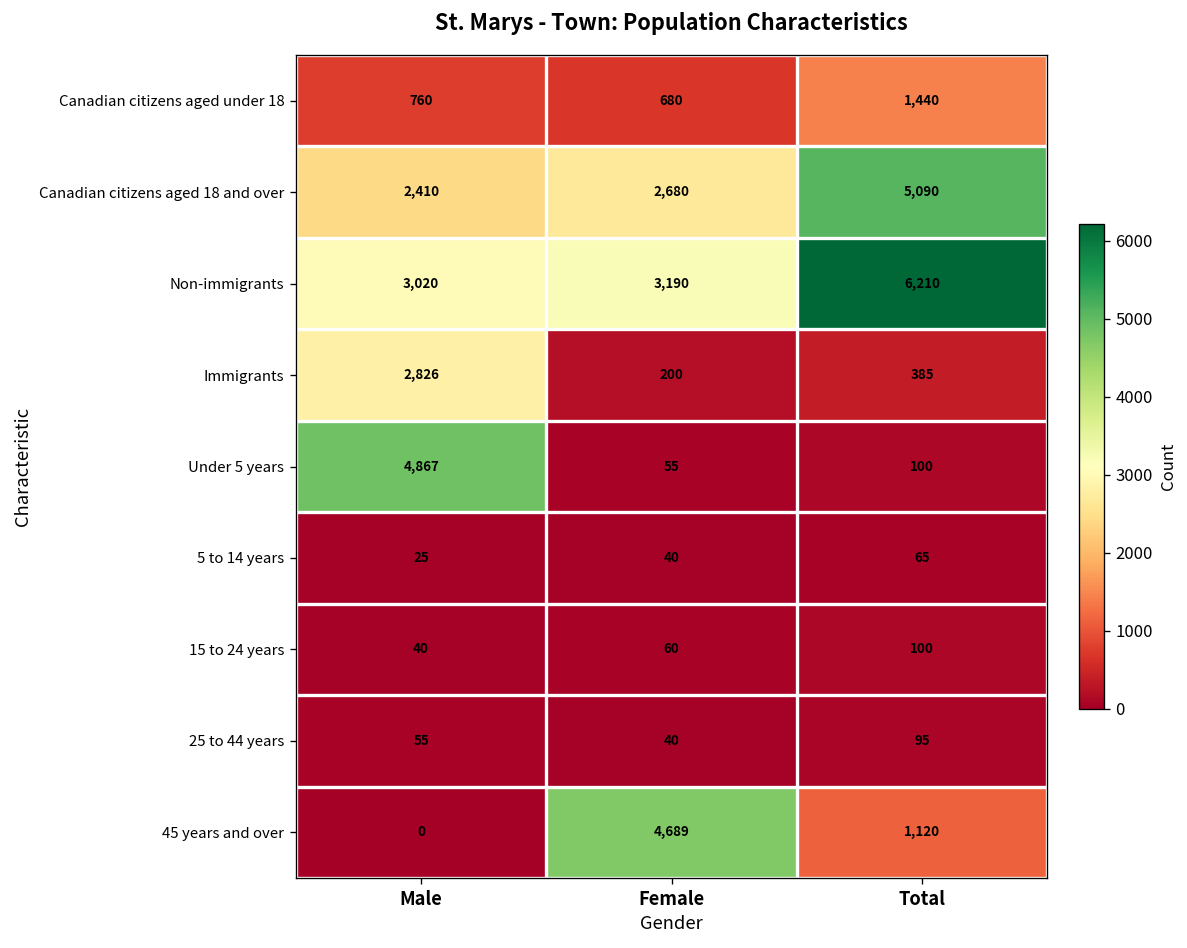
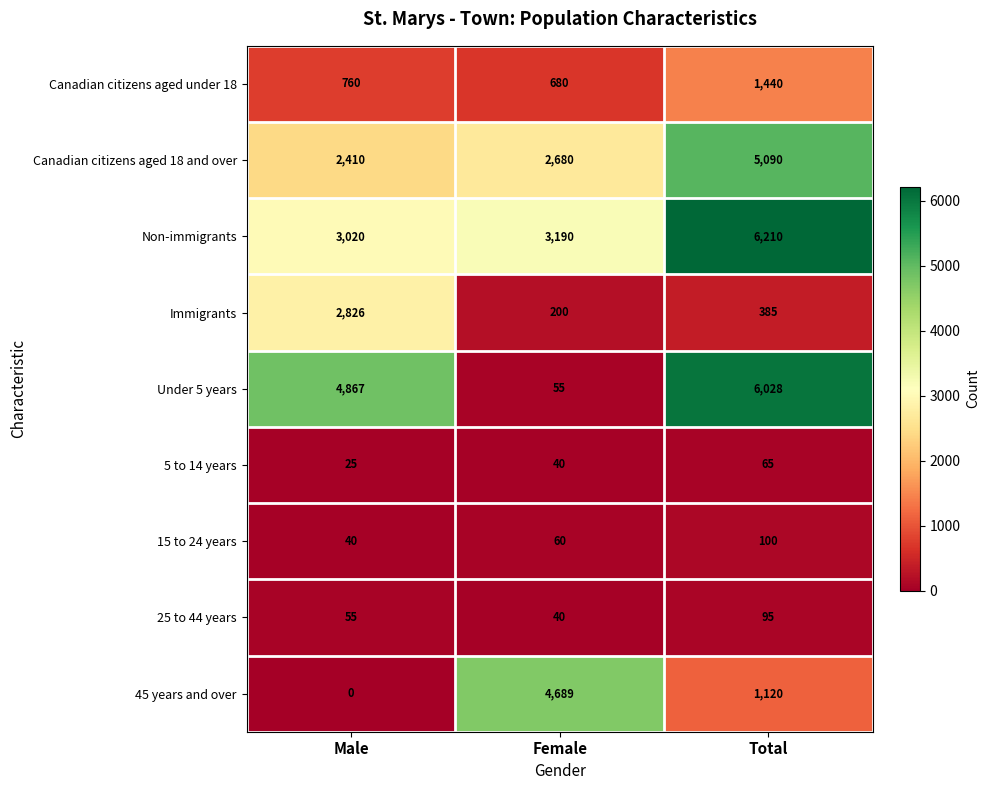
  {
    "Canadian citizens aged under 18": {
      "Male": "760",
      "Female": "680",
      "Total": "1,440"
    },
    "Canadian citizens aged 18 and over": {
      "Male": "2,410",
      "Female": "2,680",
      "Total": "5,090"
    },
    "Non-immigrants": {
      "Male": "3,020",
      "Female": "3,190",
      "Total": "6,210"
    },
    "Immigrants": {
      "Male": "2,826",
      "Female": "200",
      "Total": "385"
    },
    "Under 5 years": {
      "Male": "4,867",
      "Female": "55",
-     "Total": "100"
+     "Total": "6,028"
    },
    "5 to 14 years": {
      "Male": "25",
      "Female": "40",
      "Total": "65"
    },
    "15 to 24 years": {
      "Male": "40",
      "Female": "60",
      "Total": "100"
    },
    "25 to 44 years": {
      "Male": "55",
      "Female": "40",
      "Total": "95"
    },
    "45 years and over": {
      "Male": "0",
      "Female": "4,689",
      "Total": "1,120"
    }
  }
